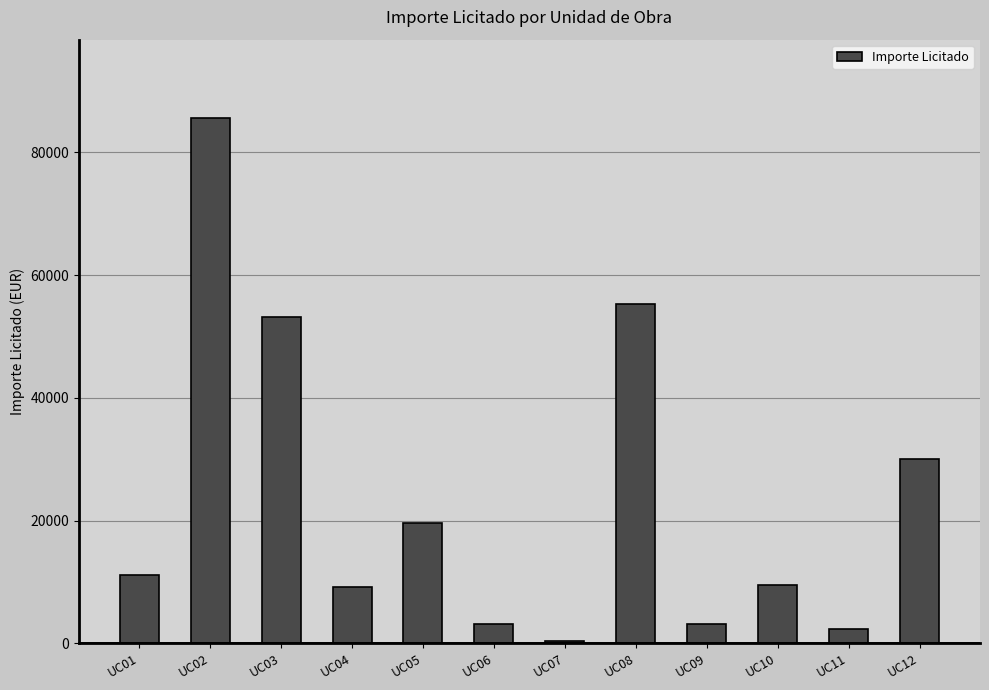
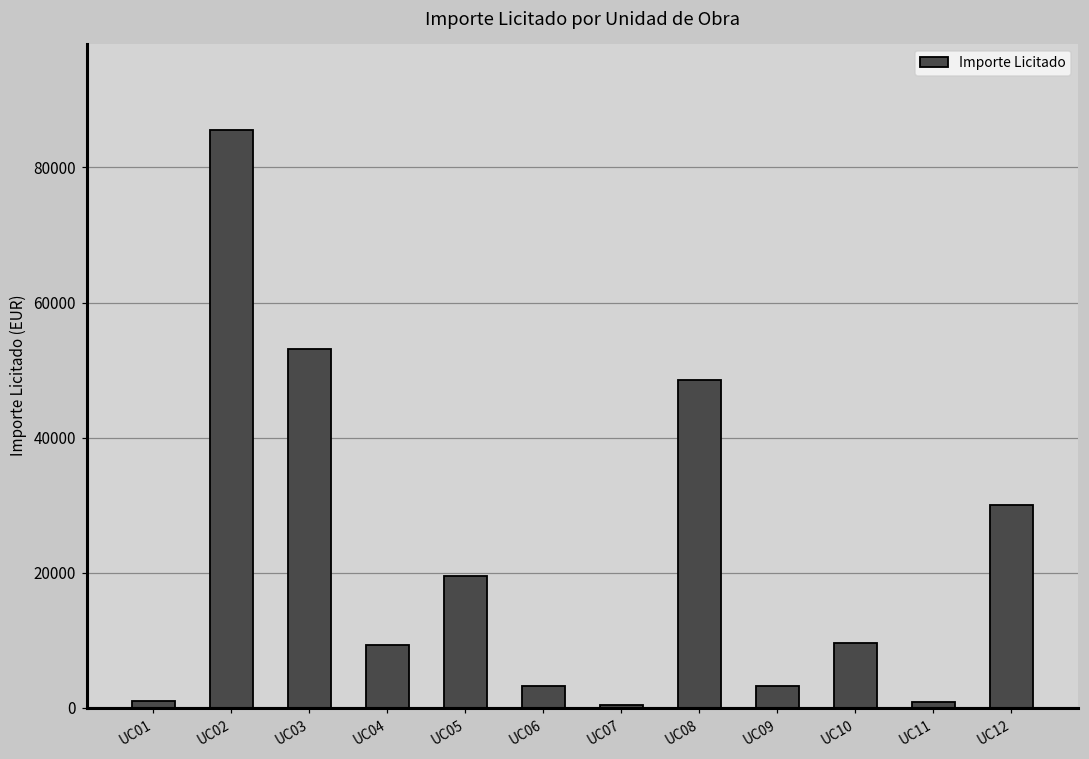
  {
-   "UC01": 11000,
+   "UC01": 1000,
    "UC02": 86000,
    "UC03": 53000,
    "UC04": 9000,
    "UC05": 20000,
    "UC06": 3000,
-   "UC08": 55000,
+   "UC08": 49000,
    "UC09": 3000,
    "UC10": 10000,
-   "UC11": 2000,
+   "UC11": 1000,
    "UC12": 30000
  }
